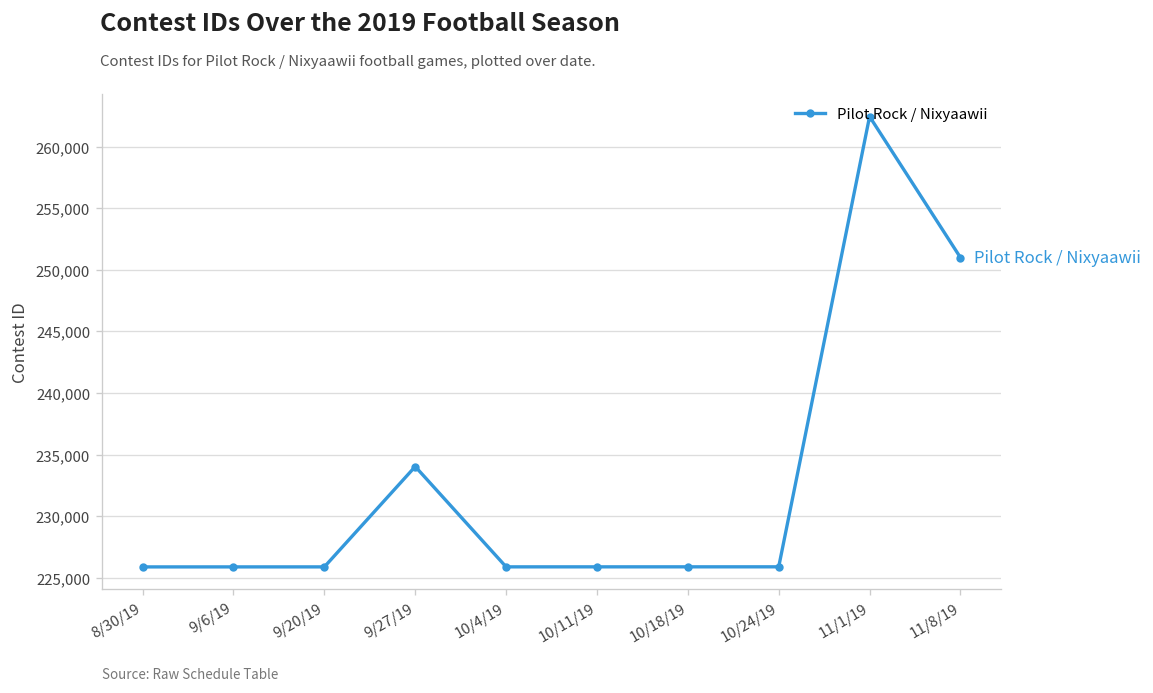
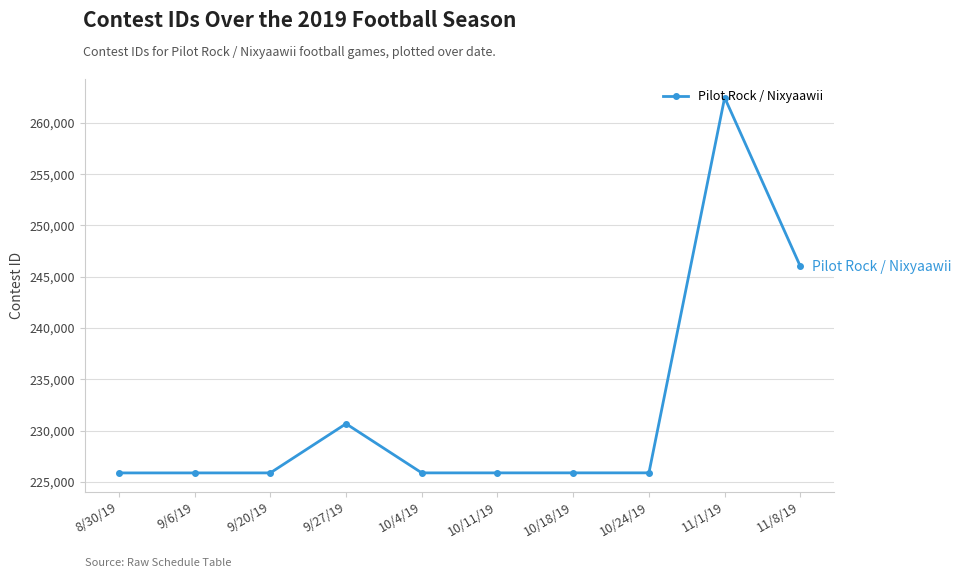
  {
    "8/30/19": "225,900",
    "9/6/19": "225,900",
    "9/20/19": "225,900",
-   "9/27/19": "234,000",
+   "9/27/19": "230,700",
    "10/4/19": "225,900",
    "10/11/19": "225,900",
    "10/18/19": "225,900",
    "10/24/19": "225,900",
    "11/1/19": "262,400",
-   "11/8/19": "251,000"
+   "11/8/19": "246,000"
  }
